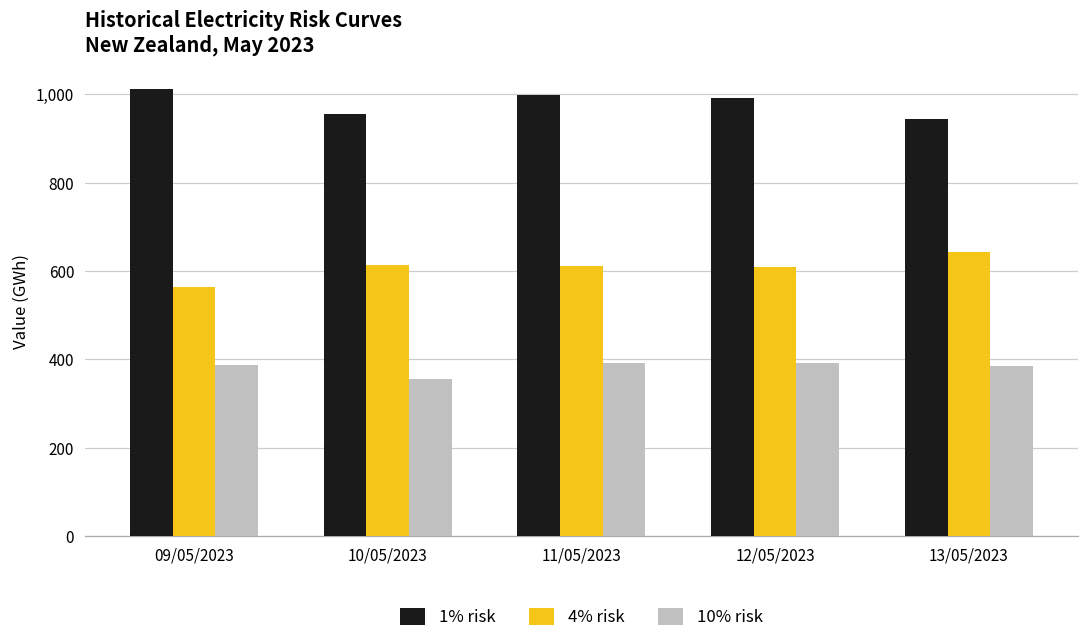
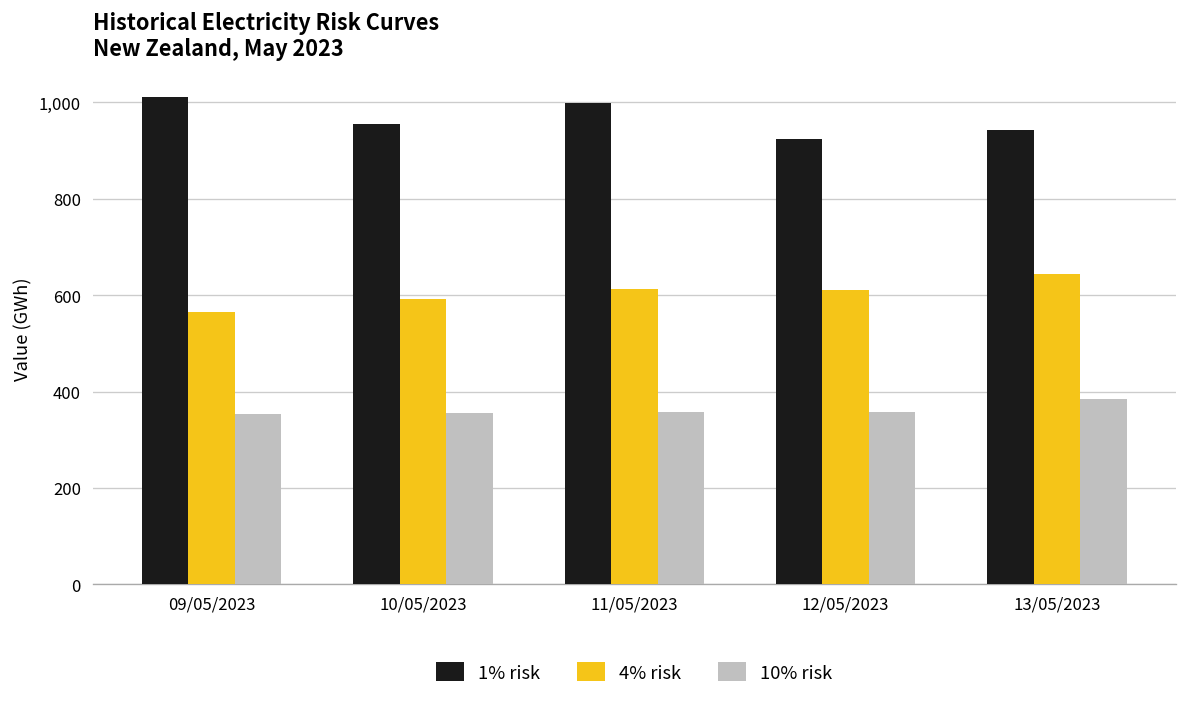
  {
    "1% risk": {
      "09/05/2023": "1,010",
      "10/05/2023": "950",
      "11/05/2023": "1,000",
-     "12/05/2023": "990",
+     "12/05/2023": "920",
      "13/05/2023": "940"
    },
    "4% risk": {
      "09/05/2023": "560",
-     "10/05/2023": "610",
+     "10/05/2023": "590",
      "11/05/2023": "610",
      "12/05/2023": "610",
      "13/05/2023": "640"
    },
    "10% risk": {
-     "09/05/2023": "390",
+     "09/05/2023": "350",
      "10/05/2023": "360",
-     "11/05/2023": "390",
-     "12/05/2023": "390",
+     "11/05/2023": "360",
+     "12/05/2023": "360",
      "13/05/2023": "380"
    }
  }
